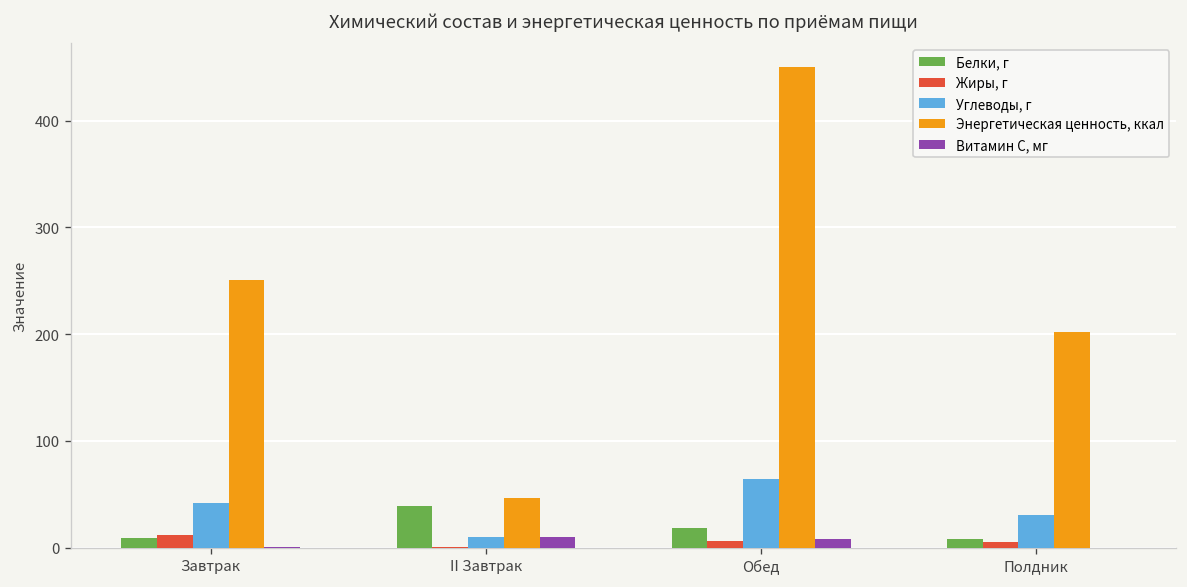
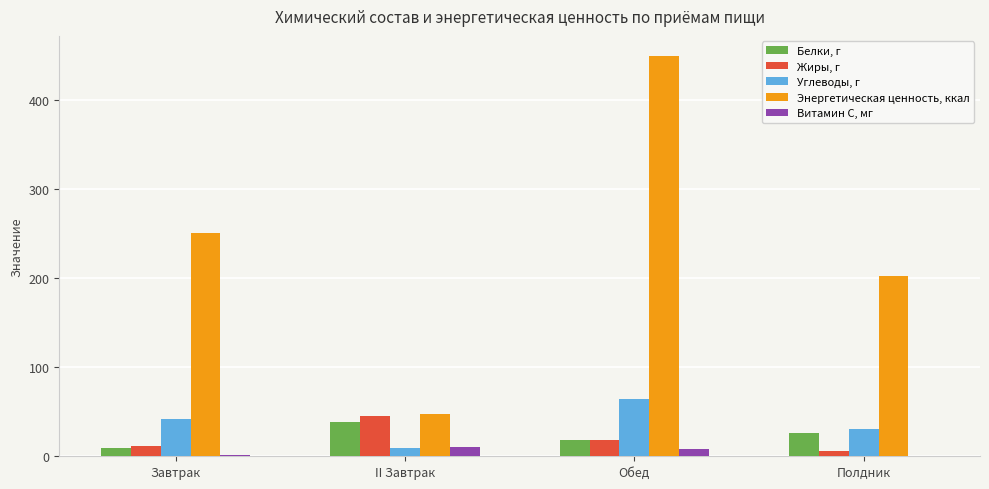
  {
    "Белки, г": {
      "Завтрак": 10,
      "II Завтрак": 40,
      "Обед": 20,
-     "Полдник": 10
+     "Полдник": 30
    },
    "Жиры, г": {
      "Завтрак": 10,
-     "II Завтрак": 0,
-     "Обед": 10,
+     "II Завтрак": 40,
+     "Обед": 20,
      "Полдник": 10
    },
    "Углеводы, г": {
      "Завтрак": 40,
      "II Завтрак": 10,
      "Обед": 60,
      "Полдник": 30
    },
    "Энергетическая ценность, ккал": {
      "Завтрак": 250,
      "II Завтрак": 50,
      "Обед": 450,
      "Полдник": 200
    },
    "Витамин С, мг": {
      "II Завтрак": 10,
      "Обед": 10,
      "Полдник": 0
    }
  }
